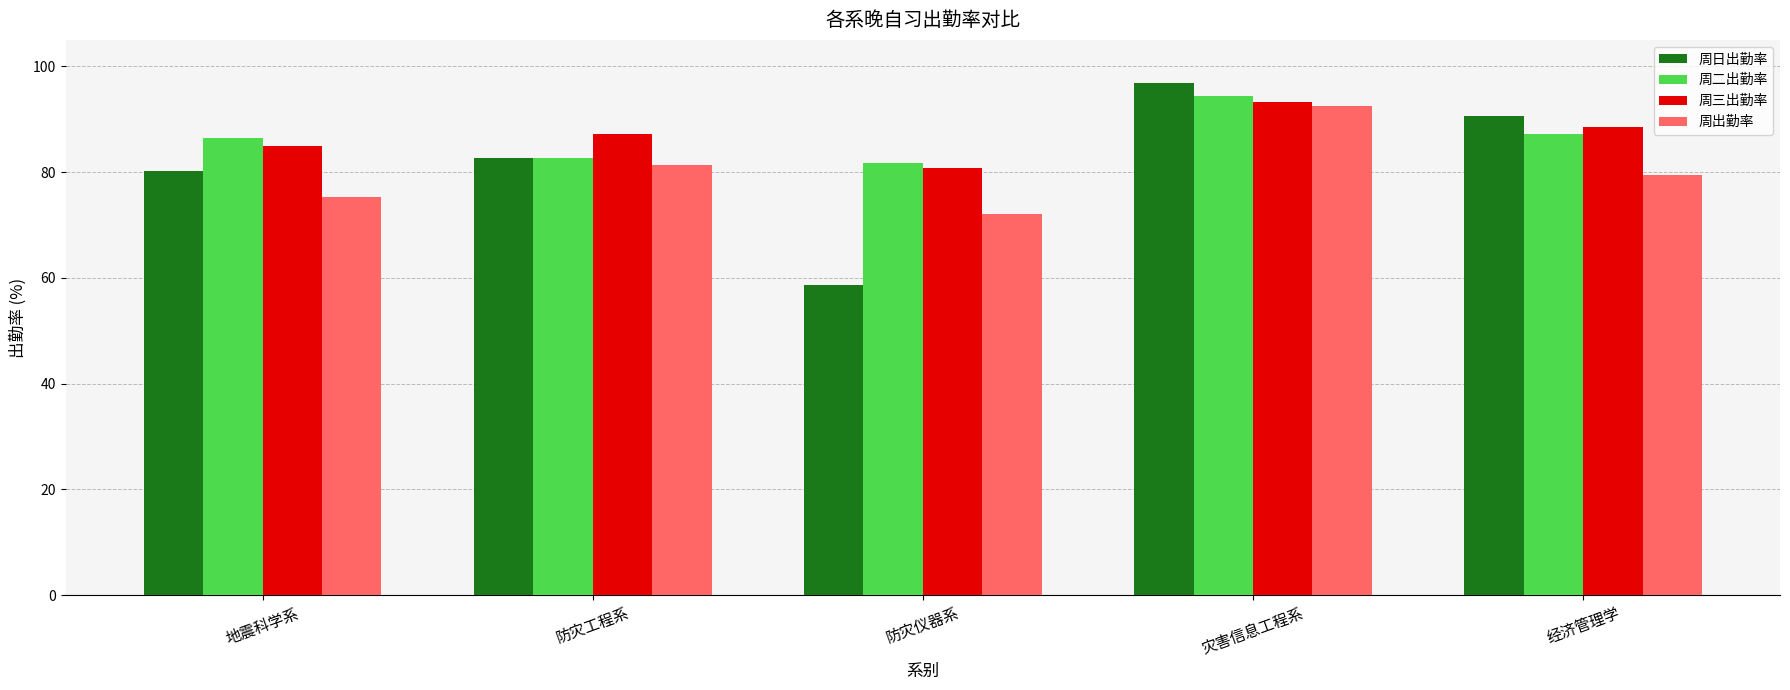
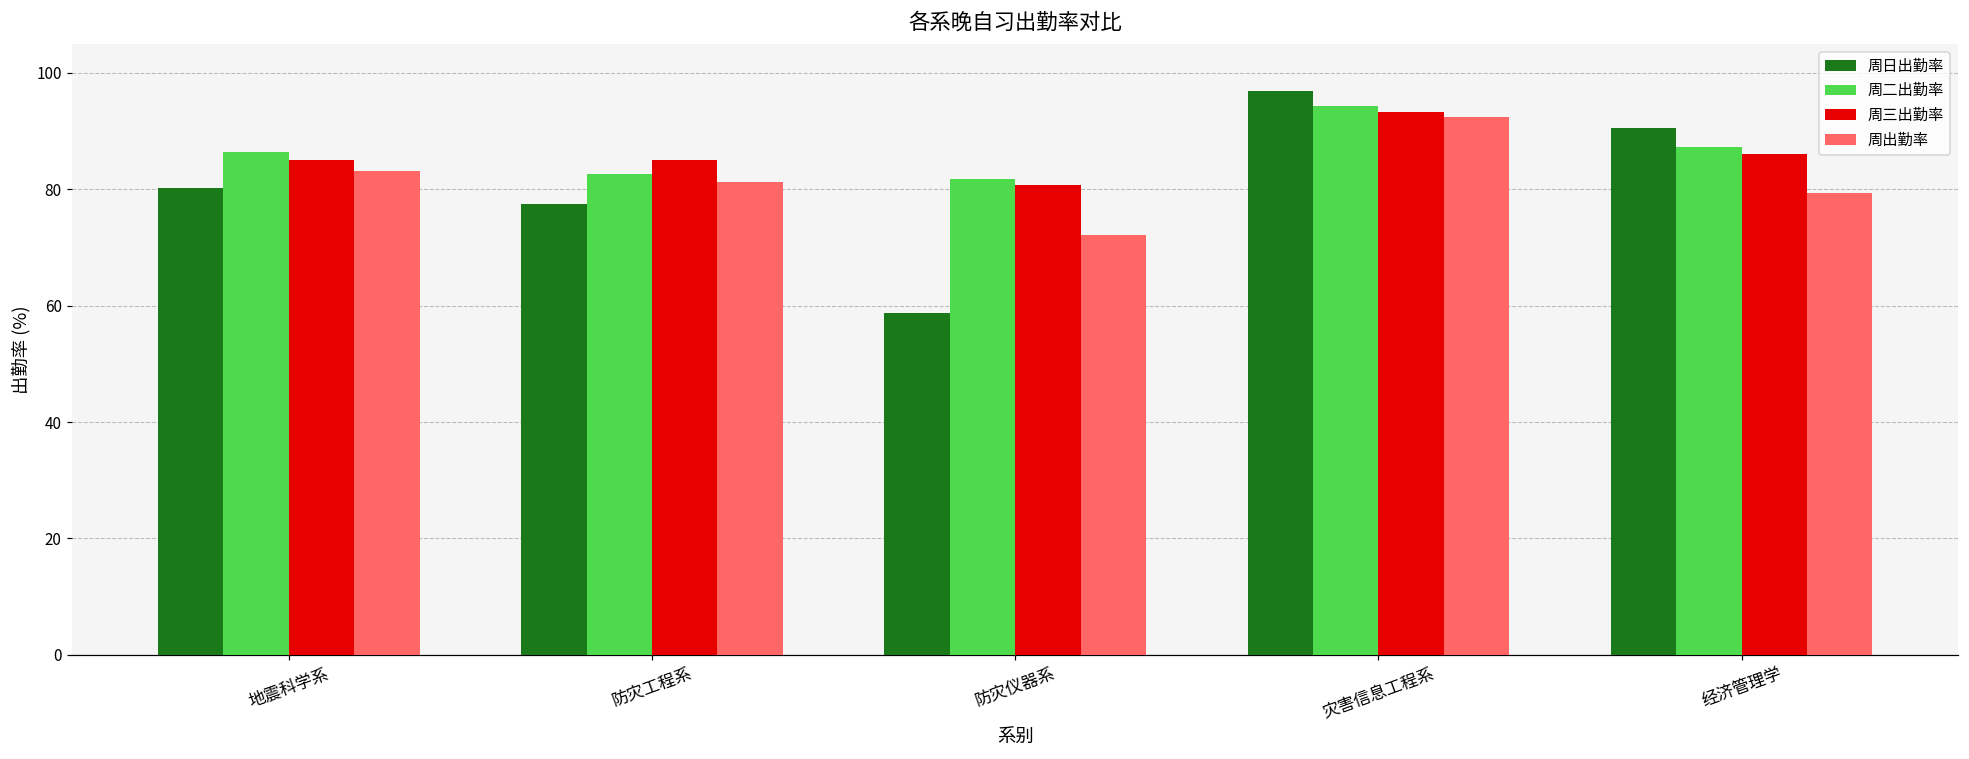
  {
    "周日出勤率": {
      "地震科学系": 80,
-     "防灾工程系": 83,
+     "防灾工程系": 78,
      "防灾仪器系": 59,
      "灾害信息工程系": 97,
      "经济管理学": 91
    },
    "周二出勤率": {
      "地震科学系": 86,
      "防灾工程系": 83,
      "防灾仪器系": 82,
      "灾害信息工程系": 94,
      "经济管理学": 87
    },
    "周三出勤率": {
      "地震科学系": 85,
-     "防灾工程系": 87,
+     "防灾工程系": 85,
      "防灾仪器系": 81,
      "灾害信息工程系": 93,
-     "经济管理学": 88
+     "经济管理学": 86
    },
    "周出勤率": {
-     "地震科学系": 75,
+     "地震科学系": 83,
      "防灾工程系": 81,
      "防灾仪器系": 72,
      "灾害信息工程系": 92,
      "经济管理学": 79
    }
  }
